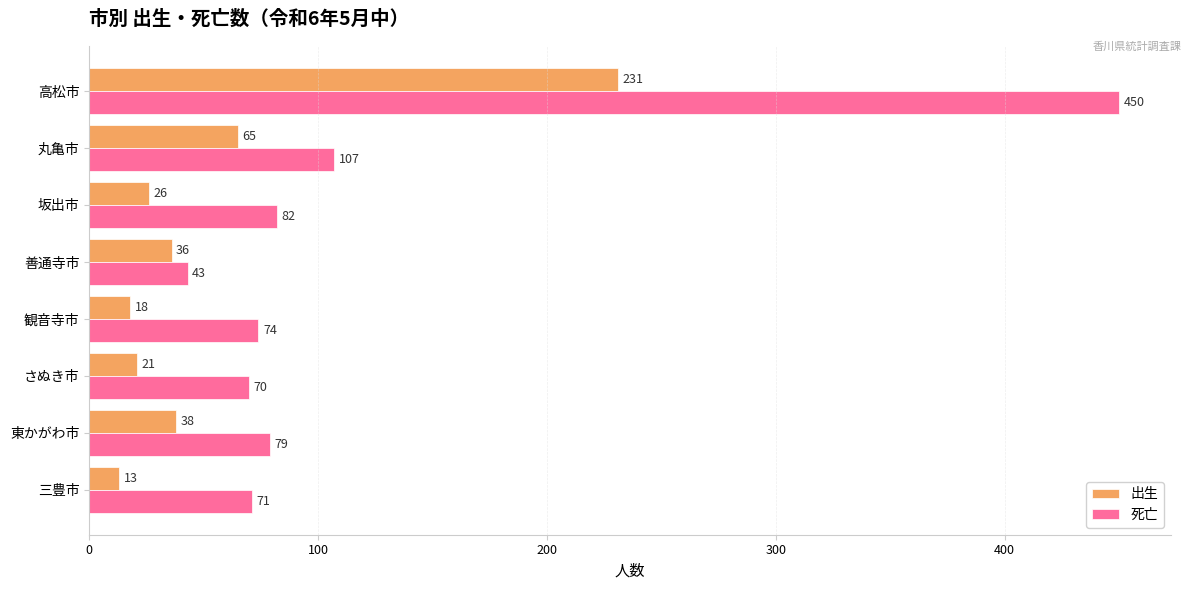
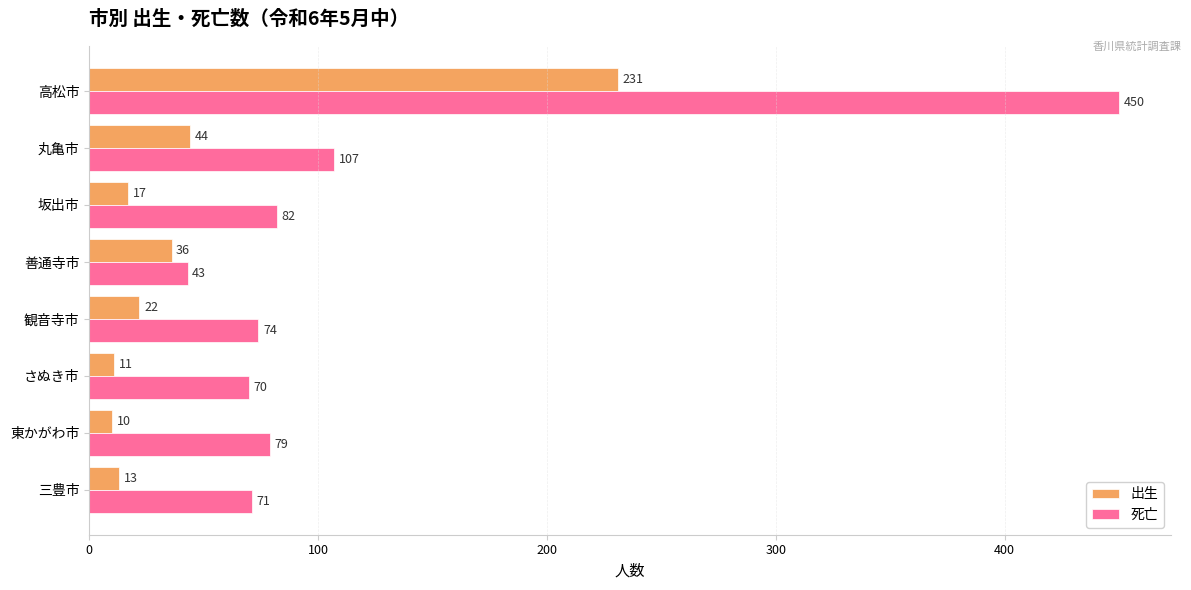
  {
    "出生": {
      "高松市": 231,
-     "丸亀市": 65,
-     "坂出市": 26,
+     "丸亀市": 44,
+     "坂出市": 17,
      "善通寺市": 36,
-     "観音寺市": 18,
-     "さぬき市": 21,
-     "東かがわ市": 38,
+     "観音寺市": 22,
+     "さぬき市": 11,
+     "東かがわ市": 10,
      "三豊市": 13
    },
    "死亡": {
      "高松市": 450,
      "丸亀市": 107,
      "坂出市": 82,
      "善通寺市": 43,
      "観音寺市": 74,
      "さぬき市": 70,
      "東かがわ市": 79,
      "三豊市": 71
    }
  }
